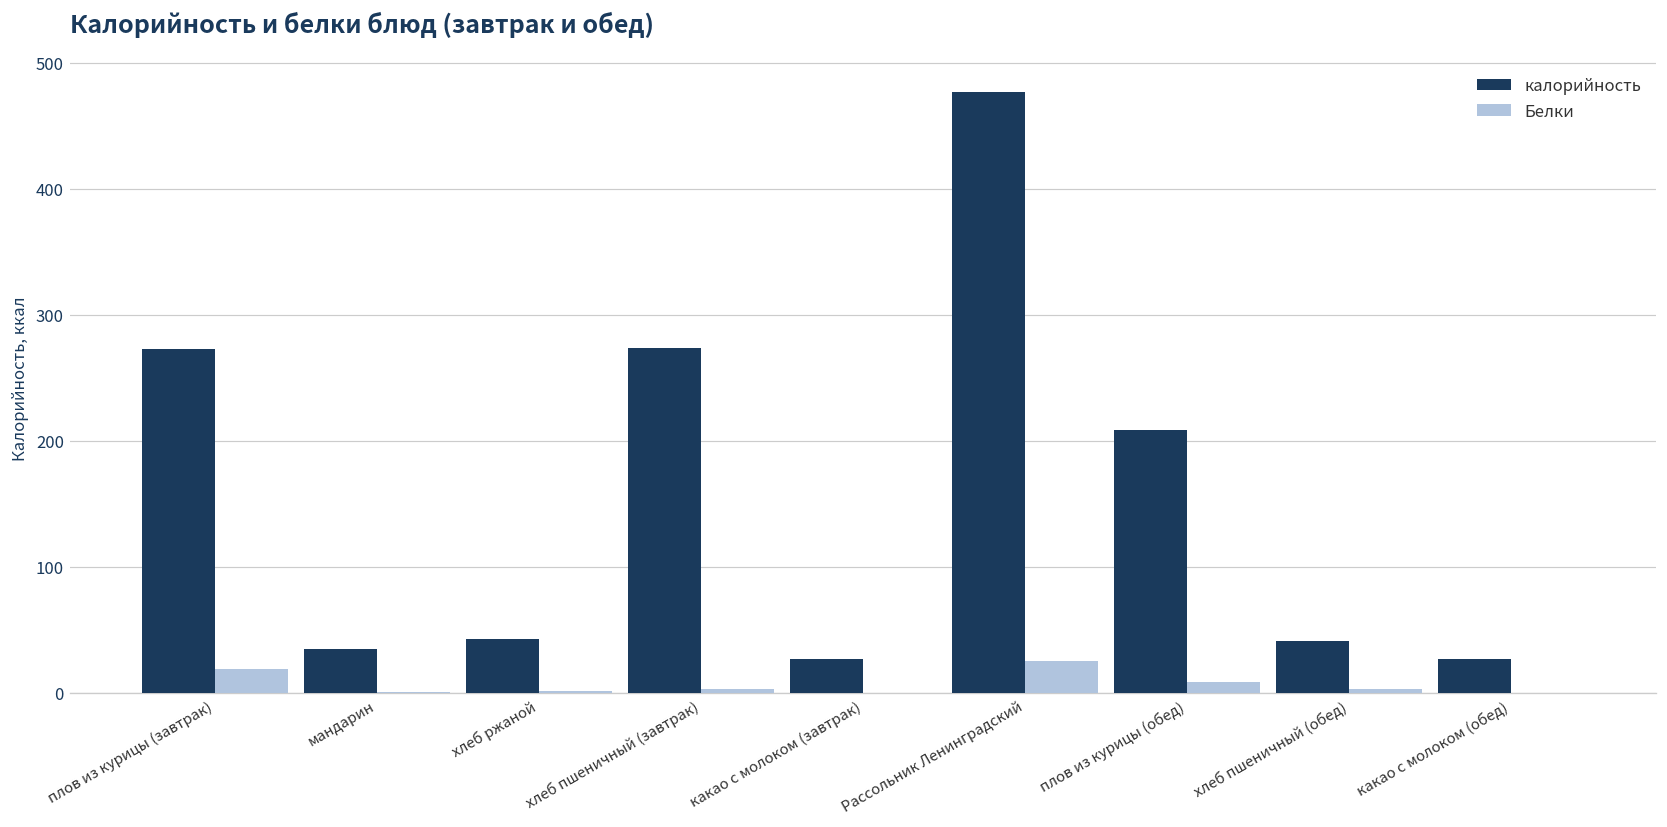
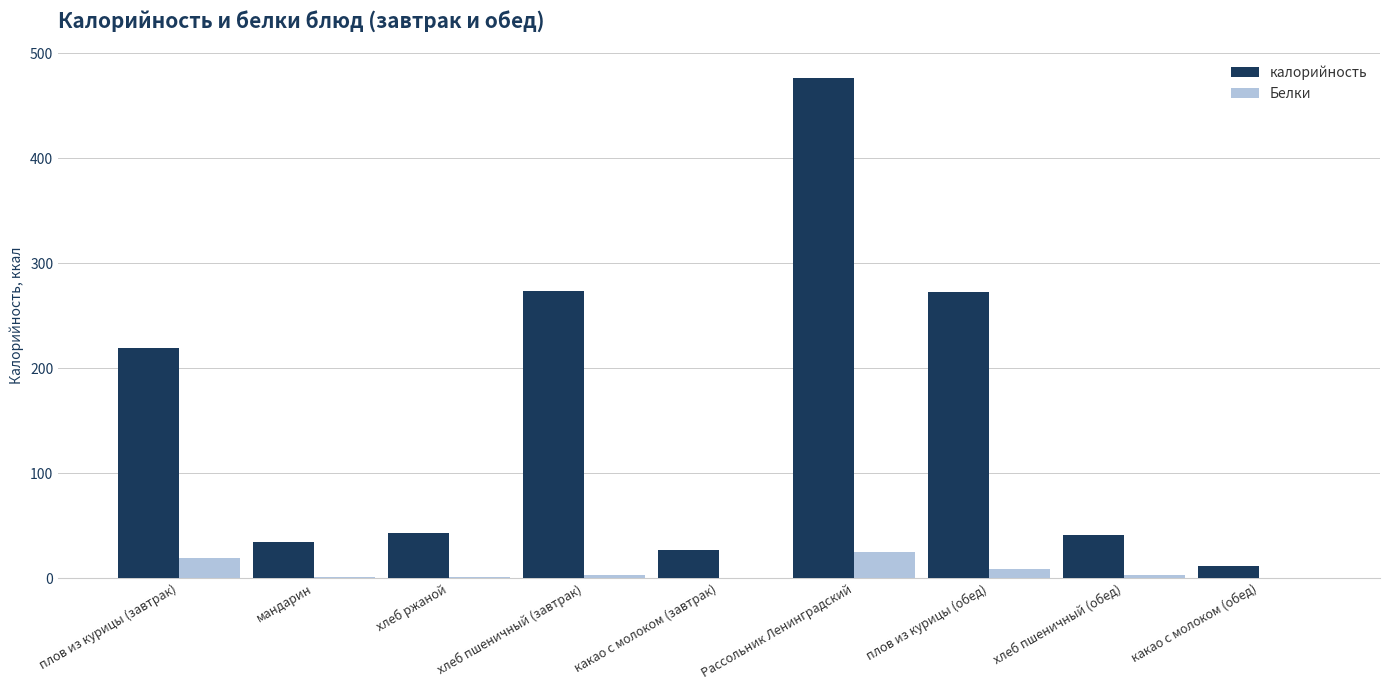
  {
    "калорийность": {
-     "плов из курицы (завтрак)": 273,
+     "плов из курицы (завтрак)": 219,
      "мандарин": 35,
      "хлеб ржаной": 43,
      "хлеб пшеничный (завтрак)": 274,
      "какао с молоком (завтрак)": 27,
      "Рассольник Ленинградский": 477,
-     "плов из курицы (обед)": 209,
+     "плов из курицы (обед)": 273,
      "хлеб пшеничный (обед)": 41,
-     "какао с молоком (обед)": 27
+     "какао с молоком (обед)": 12
    },
    "Белки": {
      "плов из курицы (завтрак)": 19,
      "хлеб пшеничный (завтрак)": 3,
      "Рассольник Ленинградский": 25,
      "плов из курицы (обед)": 9,
      "хлеб пшеничный (обед)": 3
    }
  }
